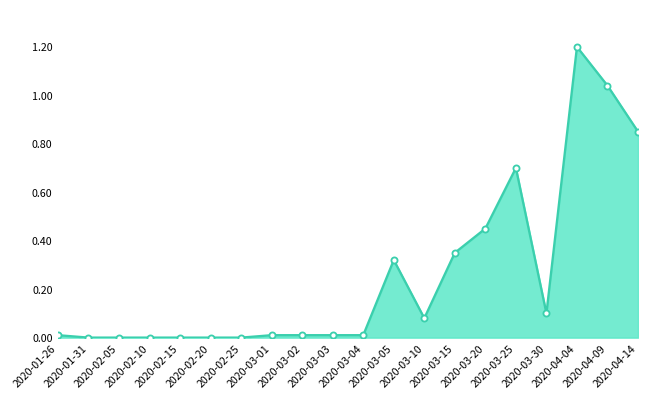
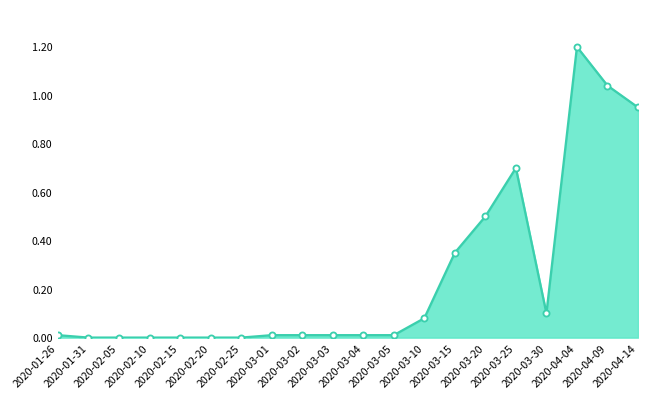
  {
    "2020-01-26": 0.01,
    "2020-01-31": 0.00,
    "2020-02-05": 0.00,
    "2020-02-10": 0.00,
    "2020-02-15": 0.00,
    "2020-02-20": 0.00,
    "2020-02-25": 0.00,
    "2020-03-01": 0.01,
    "2020-03-02": 0.01,
    "2020-03-03": 0.01,
    "2020-03-04": 0.01,
-   "2020-03-05": 0.32,
+   "2020-03-05": 0.01,
    "2020-03-10": 0.08,
    "2020-03-15": 0.35,
-   "2020-03-20": 0.45,
+   "2020-03-20": 0.50,
    "2020-03-25": 0.70,
    "2020-03-30": 0.10,
    "2020-04-04": 1.20,
    "2020-04-09": 1.04,
-   "2020-04-14": 0.85
+   "2020-04-14": 0.95
  }
